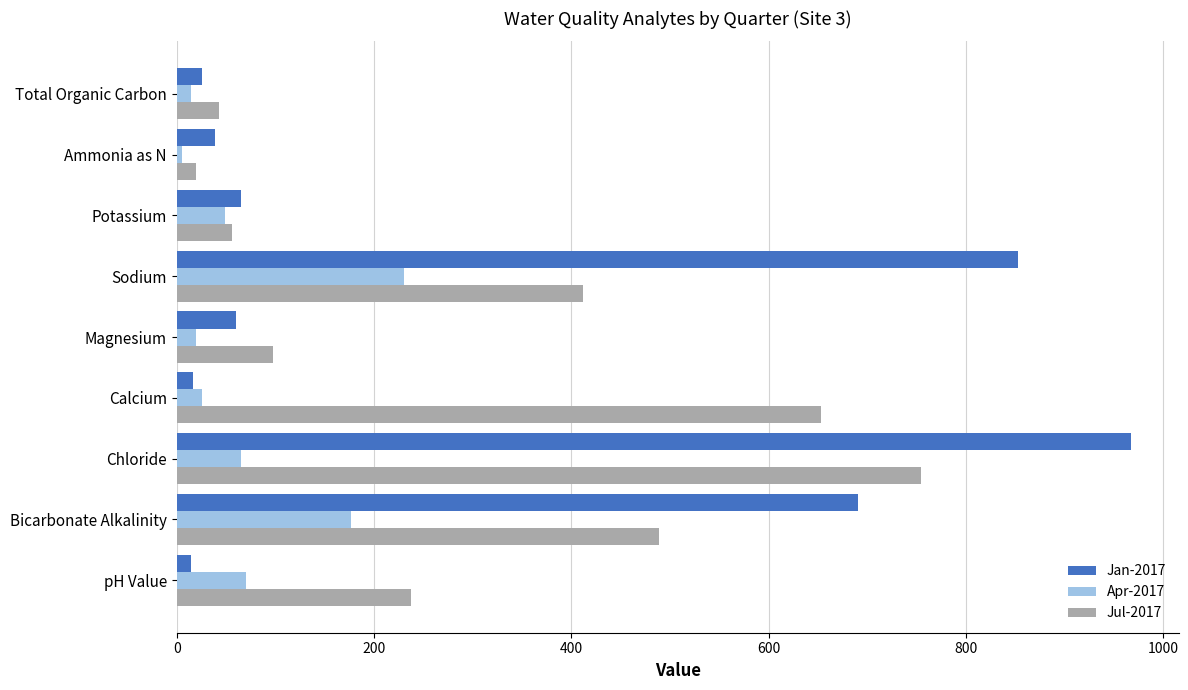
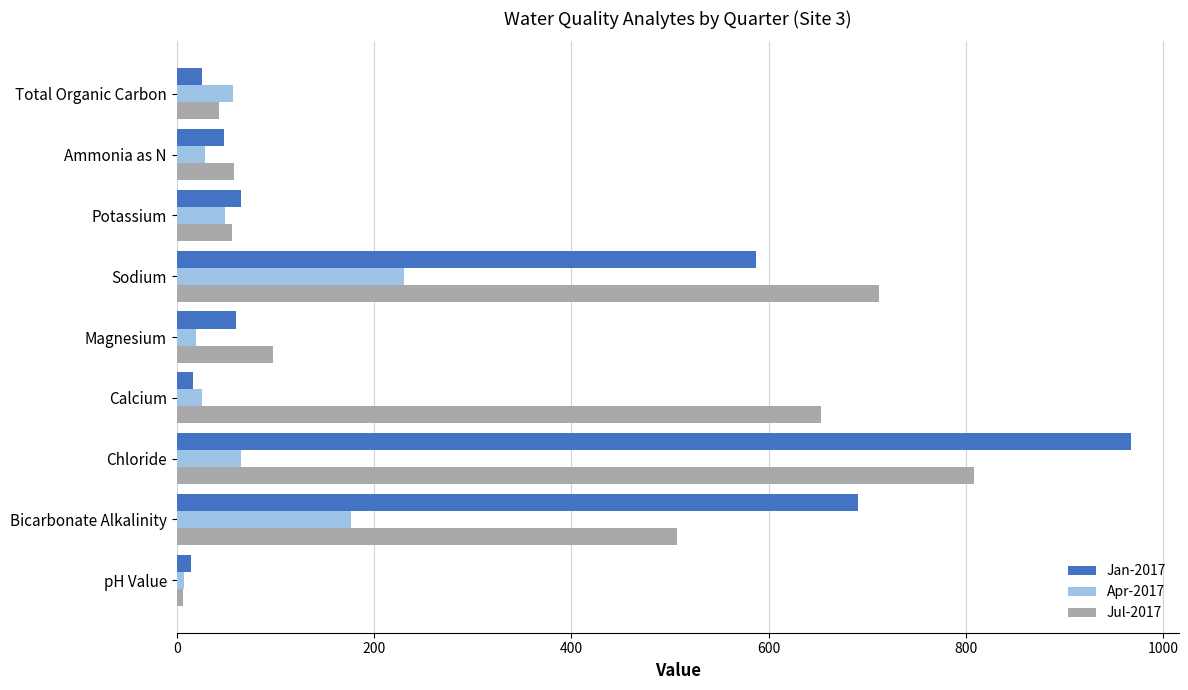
  {
    "Jan-2017": {
      "Total Organic Carbon": 30,
-     "Ammonia as N": 40,
+     "Ammonia as N": 50,
      "Potassium": 70,
-     "Sodium": 850,
+     "Sodium": 590,
      "Magnesium": 60,
      "Calcium": 20,
      "Chloride": 970,
      "Bicarbonate Alkalinity": 690,
      "pH Value": 10
    },
    "Apr-2017": {
-     "Total Organic Carbon": 10,
-     "Ammonia as N": 10,
+     "Total Organic Carbon": 60,
+     "Ammonia as N": 30,
      "Potassium": 50,
      "Sodium": 230,
      "Magnesium": 20,
      "Calcium": 30,
      "Chloride": 70,
      "Bicarbonate Alkalinity": 180,
-     "pH Value": 70
+     "pH Value": 10
    },
    "Jul-2017": {
      "Total Organic Carbon": 40,
-     "Ammonia as N": 20,
+     "Ammonia as N": 60,
      "Potassium": 60,
-     "Sodium": 410,
+     "Sodium": 710,
      "Magnesium": 100,
      "Calcium": 650,
-     "Chloride": 750,
-     "Bicarbonate Alkalinity": 490,
-     "pH Value": 240
+     "Chloride": 810,
+     "Bicarbonate Alkalinity": 510,
+     "pH Value": 10
    }
  }
